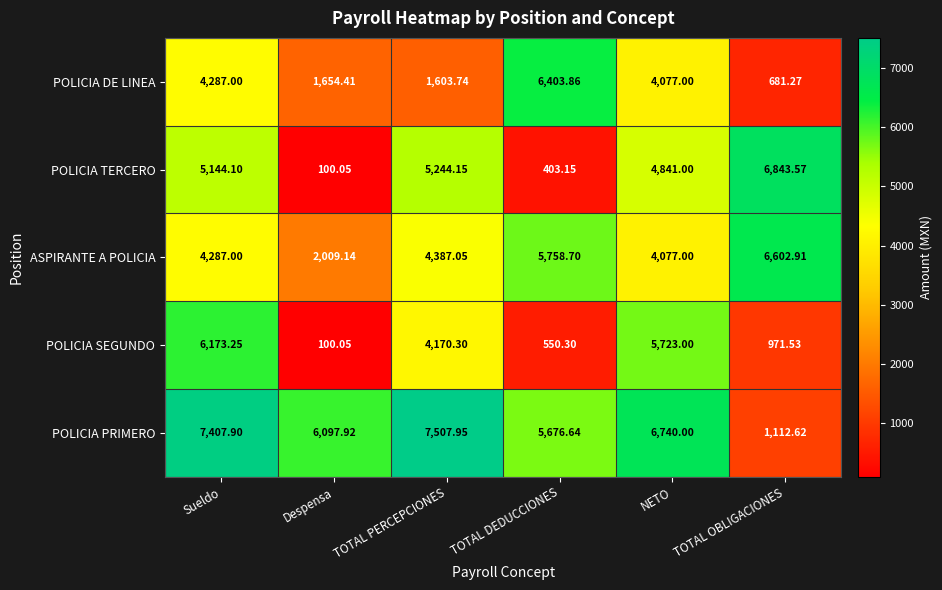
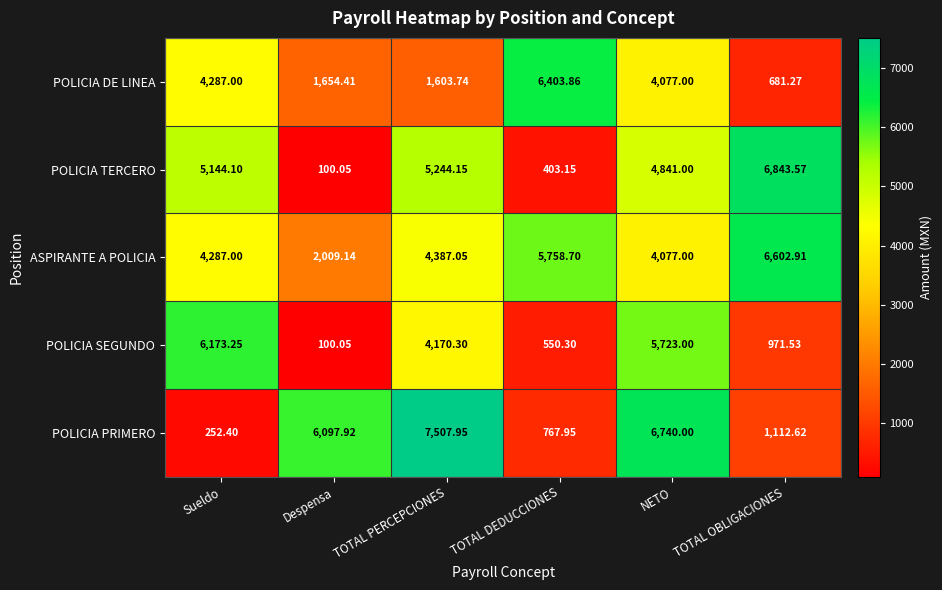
  {
    "POLICIA DE LINEA": {
      "Sueldo": "4,287.00",
      "Despensa": "1,654.41",
      "TOTAL PERCEPCIONES": "1,603.74",
      "TOTAL DEDUCCIONES": "6,403.86",
      "NETO": "4,077.00",
      "TOTAL OBLIGACIONES": "681.27"
    },
    "POLICIA TERCERO": {
      "Sueldo": "5,144.10",
      "Despensa": "100.05",
      "TOTAL PERCEPCIONES": "5,244.15",
      "TOTAL DEDUCCIONES": "403.15",
      "NETO": "4,841.00",
      "TOTAL OBLIGACIONES": "6,843.57"
    },
    "ASPIRANTE A POLICIA": {
      "Sueldo": "4,287.00",
      "Despensa": "2,009.14",
      "TOTAL PERCEPCIONES": "4,387.05",
      "TOTAL DEDUCCIONES": "5,758.70",
      "NETO": "4,077.00",
      "TOTAL OBLIGACIONES": "6,602.91"
    },
    "POLICIA SEGUNDO": {
      "Sueldo": "6,173.25",
      "Despensa": "100.05",
      "TOTAL PERCEPCIONES": "4,170.30",
      "TOTAL DEDUCCIONES": "550.30",
      "NETO": "5,723.00",
      "TOTAL OBLIGACIONES": "971.53"
    },
    "POLICIA PRIMERO": {
-     "Sueldo": "7,407.90",
+     "Sueldo": "252.40",
      "Despensa": "6,097.92",
      "TOTAL PERCEPCIONES": "7,507.95",
-     "TOTAL DEDUCCIONES": "5,676.64",
+     "TOTAL DEDUCCIONES": "767.95",
      "NETO": "6,740.00",
      "TOTAL OBLIGACIONES": "1,112.62"
    }
  }
